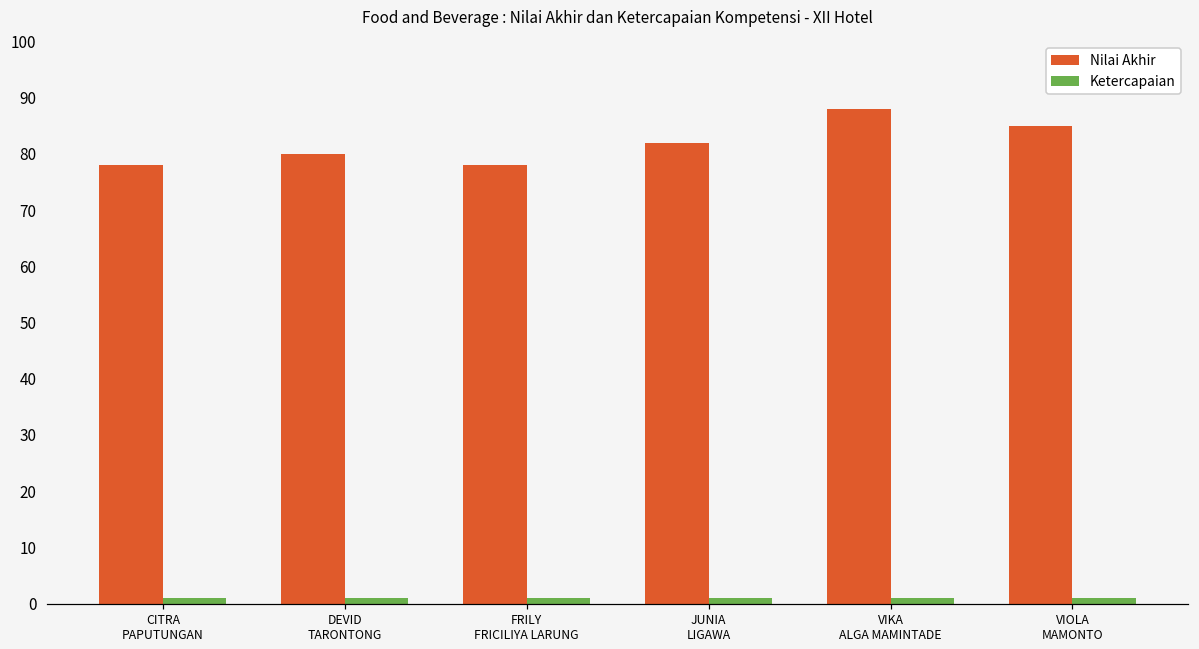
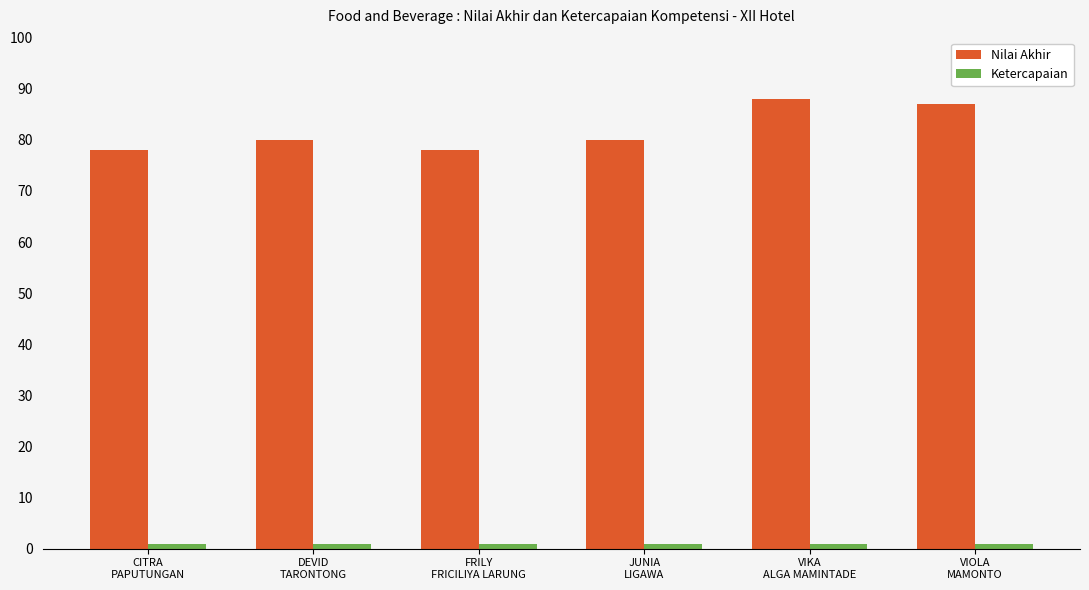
  {
    "Nilai Akhir": {
      "CITRA PAPUTUNGAN": 78,
      "DEVID TARONTONG": 80,
      "FRILY FRICILIYA LARUNG": 78,
-     "JUNIA LIGAWA": 82,
+     "JUNIA LIGAWA": 80,
      "VIKA ALGA MAMINTADE": 88,
-     "VIOLA MAMONTO": 85
+     "VIOLA MAMONTO": 87
    },
    "Ketercapaian": {
      "CITRA PAPUTUNGAN": 1,
      "DEVID TARONTONG": 1,
      "FRILY FRICILIYA LARUNG": 1,
      "JUNIA LIGAWA": 1,
      "VIKA ALGA MAMINTADE": 1,
      "VIOLA MAMONTO": 1
    }
  }
